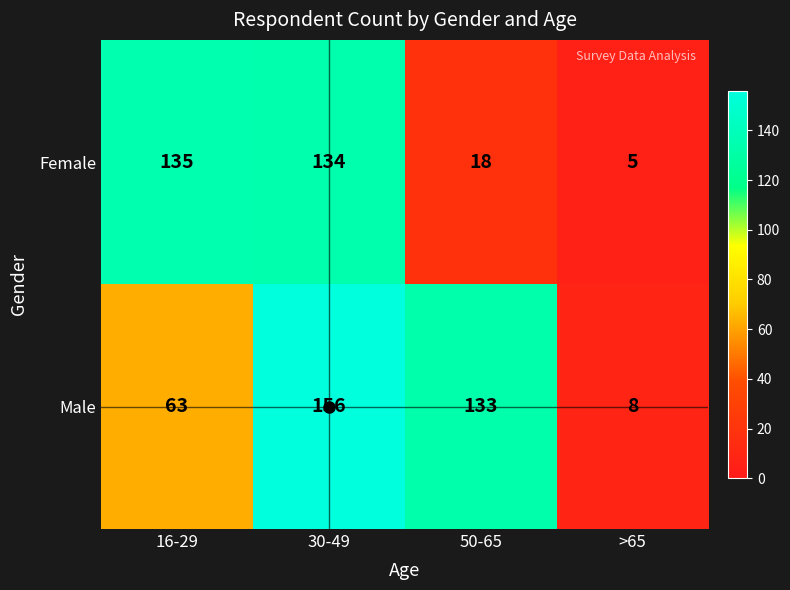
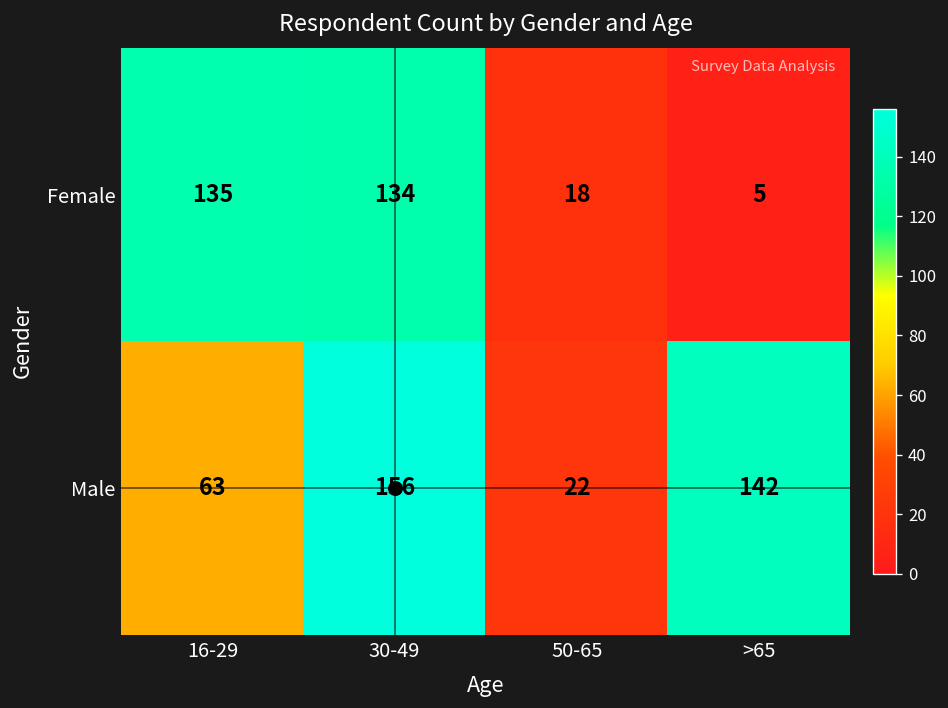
  {
    "Female": {
      "16-29": 135,
      "30-49": 134,
      "50-65": 18
    },
    "Male": {
      "16-29": 63,
-     "50-65": 133,
-     ">65": 8
+     "50-65": 22,
+     ">65": 142
    }
  }
